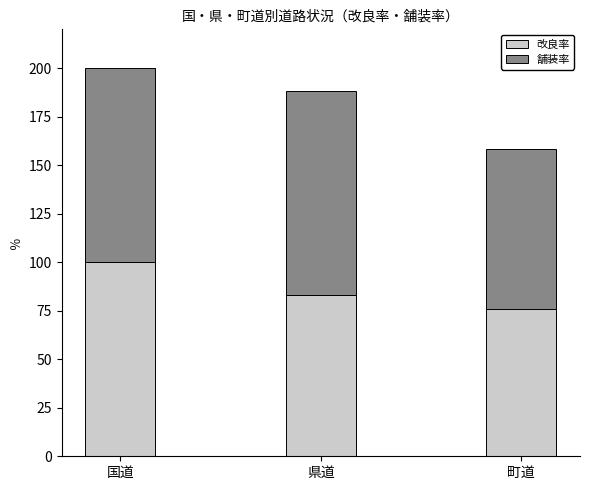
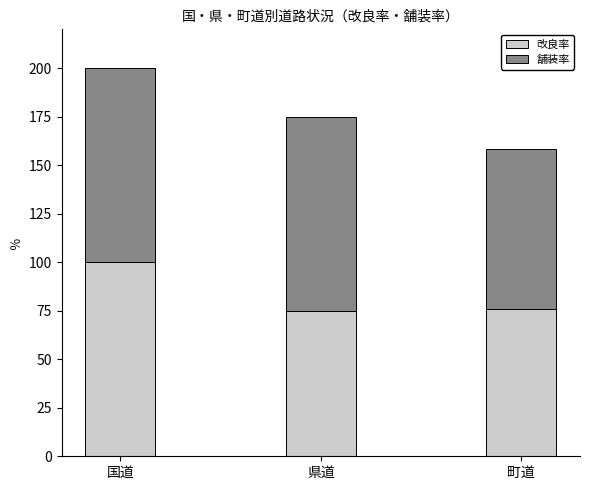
  {
    "改良率": {
      "国道": 100,
-     "県道": 83,
+     "県道": 75,
      "町道": 76
    },
    "舗装率": {
      "国道": 100,
-     "県道": 105,
+     "県道": 100,
      "町道": 82
    }
  }
